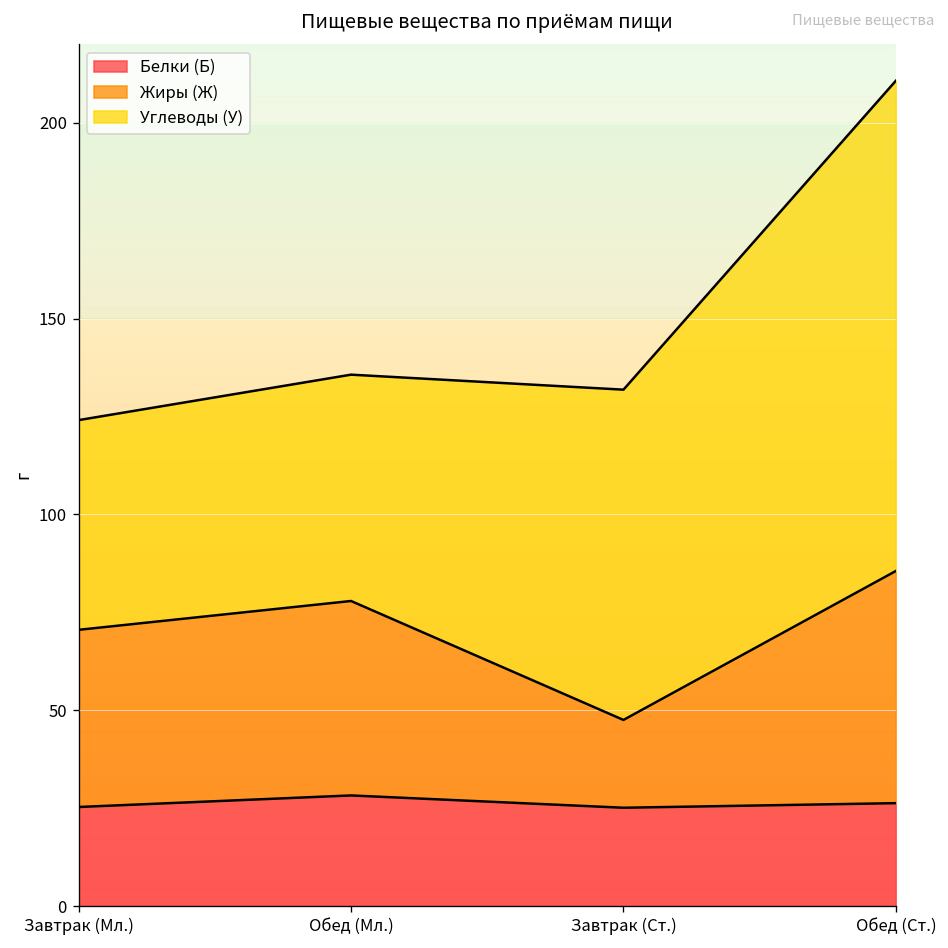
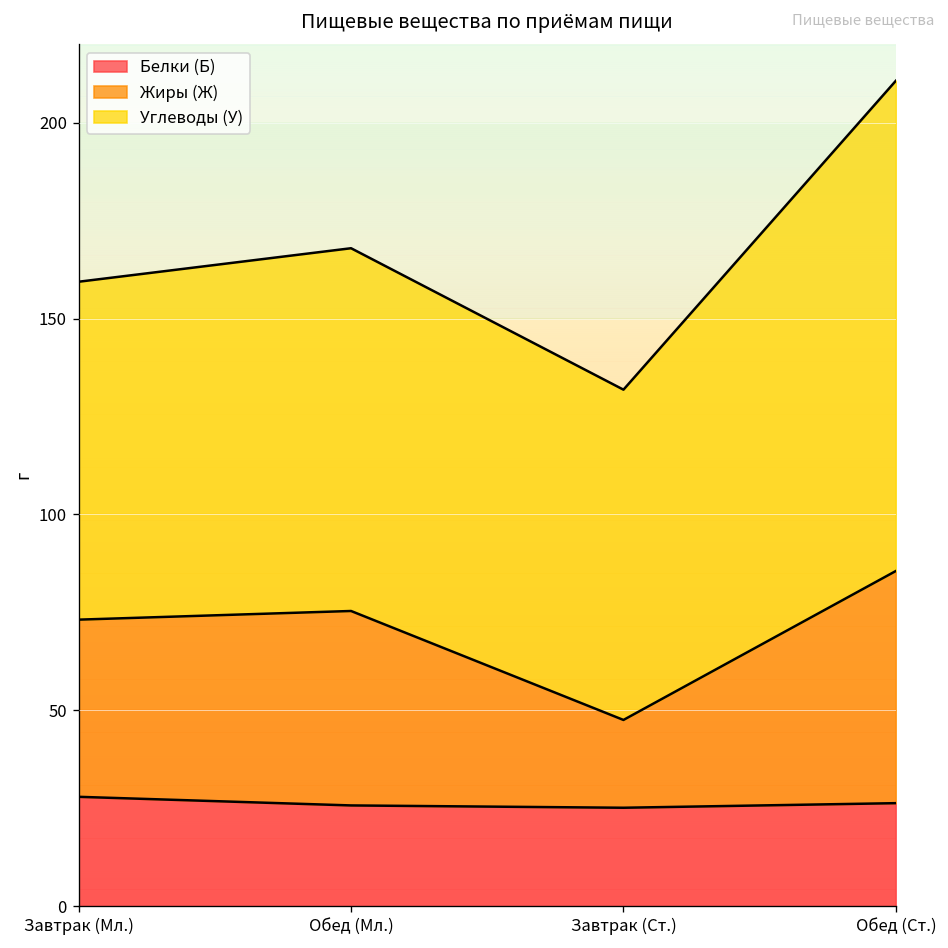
  {
    "Белки (Б)": {
-     "Завтрак (Мл.)": 25,
-     "Обед (Мл.)": 28,
+     "Завтрак (Мл.)": 28,
+     "Обед (Мл.)": 26,
      "Завтрак (Ст.)": 25,
      "Обед (Ст.)": 26
    },
    "Жиры (Ж)": {
      "Завтрак (Мл.)": 45,
      "Обед (Мл.)": 50,
      "Завтрак (Ст.)": 22,
      "Обед (Ст.)": 59
    },
    "Углеводы (У)": {
-     "Завтрак (Мл.)": 54,
-     "Обед (Мл.)": 58,
+     "Завтрак (Мл.)": 86,
+     "Обед (Мл.)": 93,
      "Завтрак (Ст.)": 84,
      "Обед (Ст.)": 125
    }
  }
